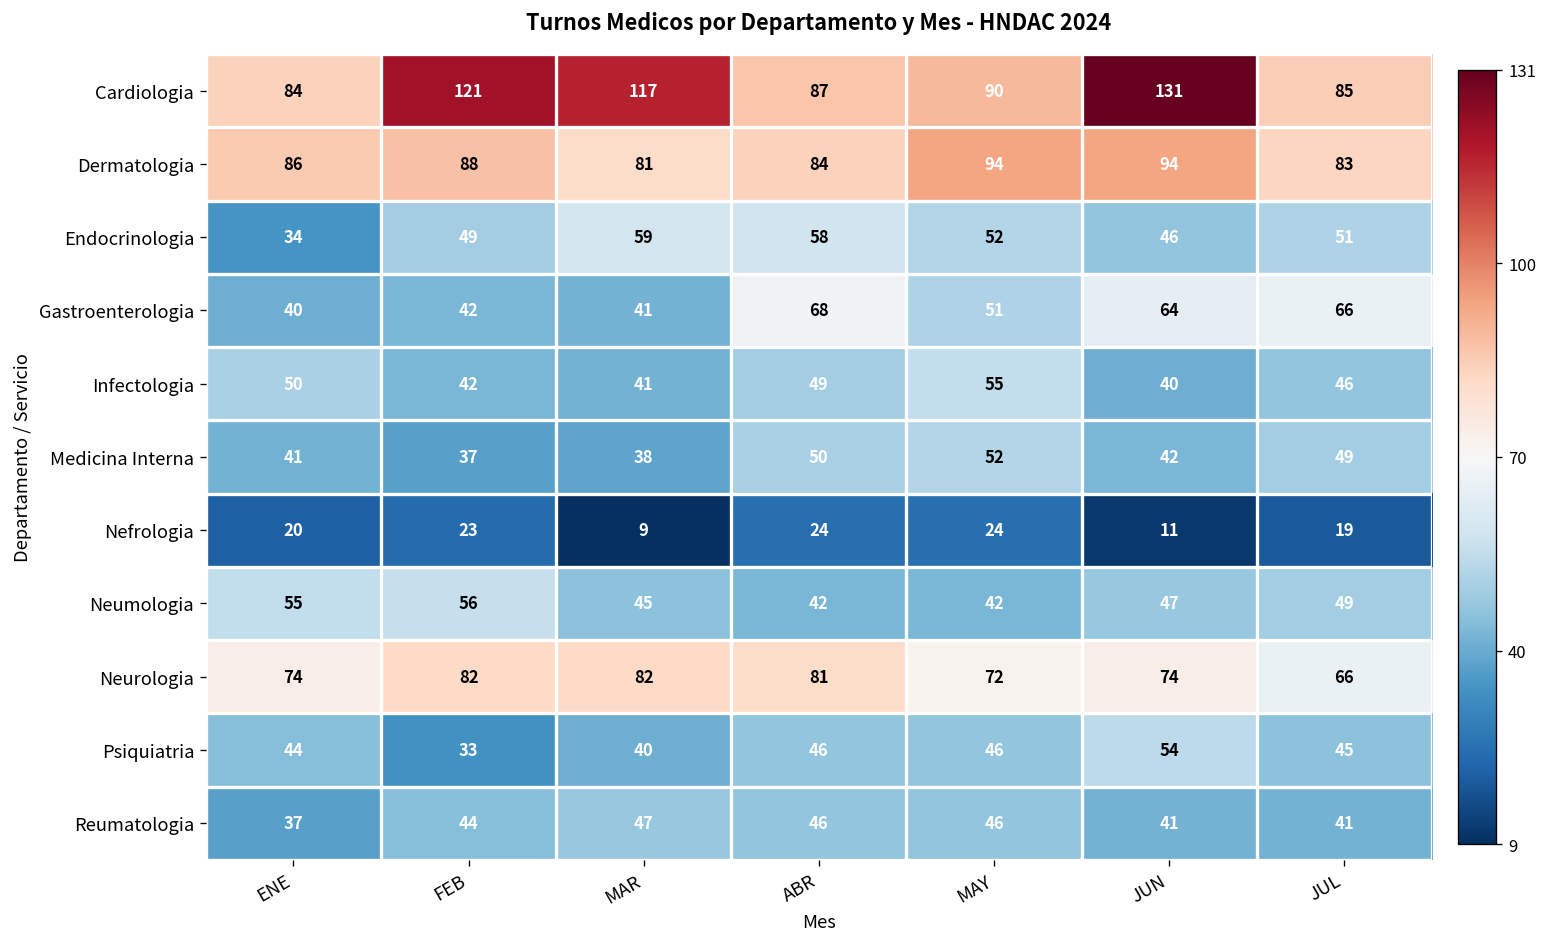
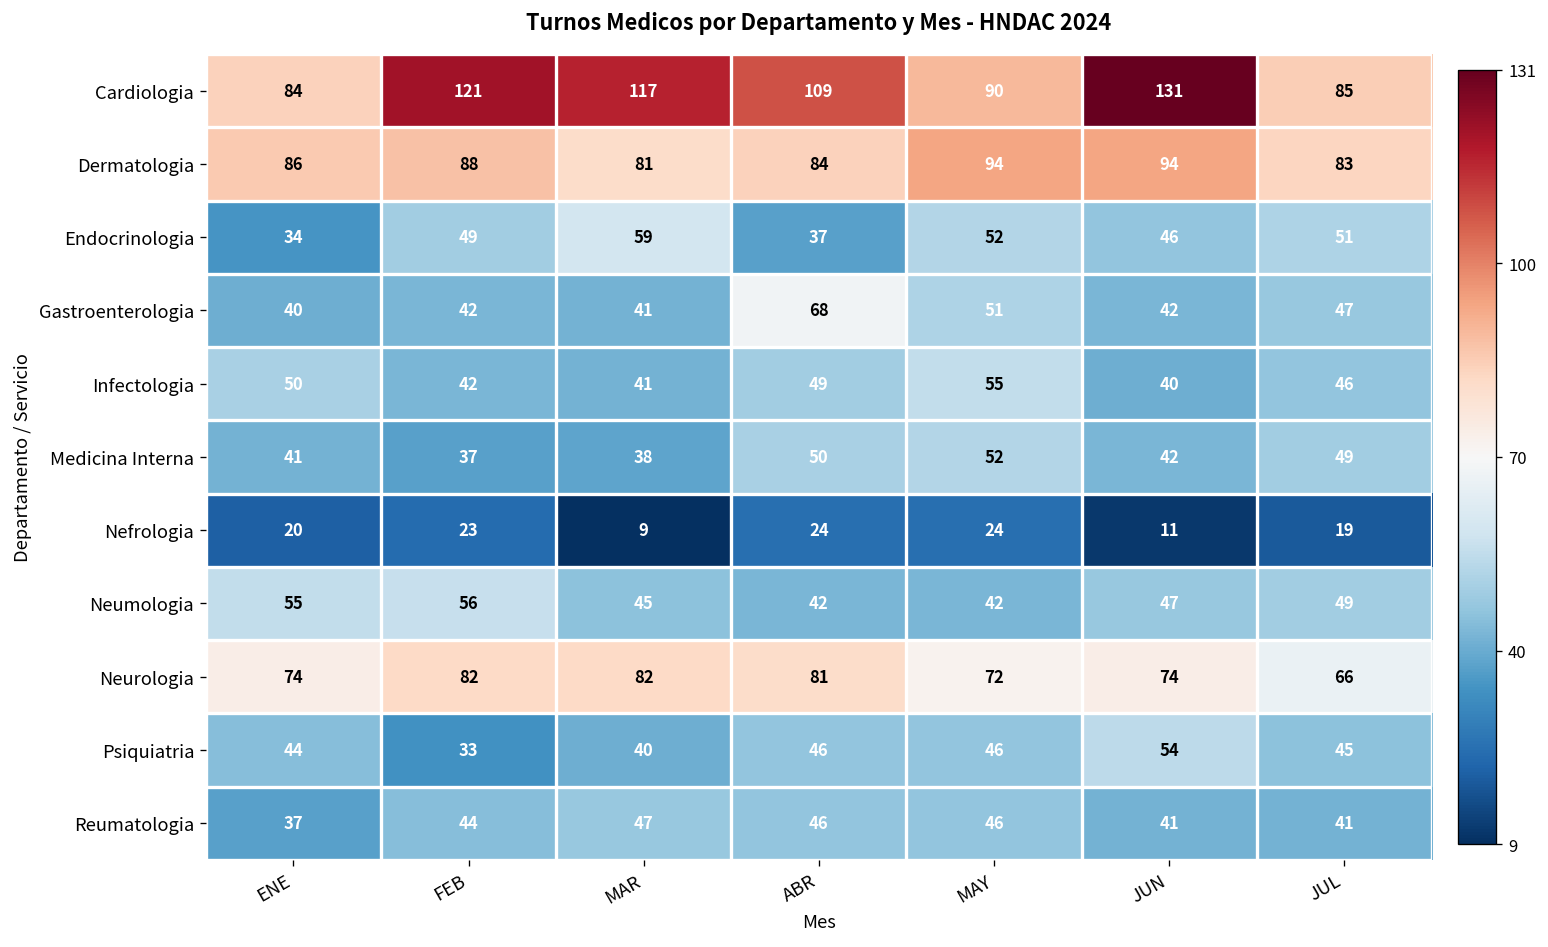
  {
    "Cardiologia": {
      "ENE": 84,
      "FEB": 121,
      "MAR": 117,
-     "ABR": 87,
+     "ABR": 109,
      "MAY": 90,
      "JUN": 131,
      "JUL": 85
    },
    "Dermatologia": {
      "ENE": 86,
      "FEB": 88,
      "MAR": 81,
      "ABR": 84,
      "MAY": 94,
      "JUN": 94,
      "JUL": 83
    },
    "Endocrinologia": {
      "ENE": 34,
      "FEB": 49,
      "MAR": 59,
-     "ABR": 58,
+     "ABR": 37,
      "MAY": 52,
      "JUN": 46,
      "JUL": 51
    },
    "Gastroenterologia": {
      "ENE": 40,
      "FEB": 42,
      "MAR": 41,
      "ABR": 68,
      "MAY": 51,
-     "JUN": 64,
-     "JUL": 66
+     "JUN": 42,
+     "JUL": 47
    },
    "Infectologia": {
      "ENE": 50,
      "FEB": 42,
      "MAR": 41,
      "ABR": 49,
      "MAY": 55,
      "JUN": 40,
      "JUL": 46
    },
    "Medicina Interna": {
      "ENE": 41,
      "FEB": 37,
      "MAR": 38,
      "ABR": 50,
      "MAY": 52,
      "JUN": 42,
      "JUL": 49
    },
    "Nefrologia": {
      "ENE": 20,
      "FEB": 23,
      "MAR": 9,
      "ABR": 24,
      "MAY": 24,
      "JUN": 11,
      "JUL": 19
    },
    "Neumologia": {
      "ENE": 55,
      "FEB": 56,
      "MAR": 45,
      "ABR": 42,
      "MAY": 42,
      "JUN": 47,
      "JUL": 49
    },
    "Neurologia": {
      "ENE": 74,
      "FEB": 82,
      "MAR": 82,
      "ABR": 81,
      "MAY": 72,
      "JUN": 74,
      "JUL": 66
    },
    "Psiquiatria": {
      "ENE": 44,
      "FEB": 33,
      "MAR": 40,
      "ABR": 46,
      "MAY": 46,
      "JUN": 54,
      "JUL": 45
    },
    "Reumatologia": {
      "ENE": 37,
      "FEB": 44,
      "MAR": 47,
      "ABR": 46,
      "MAY": 46,
      "JUN": 41,
      "JUL": 41
    }
  }
